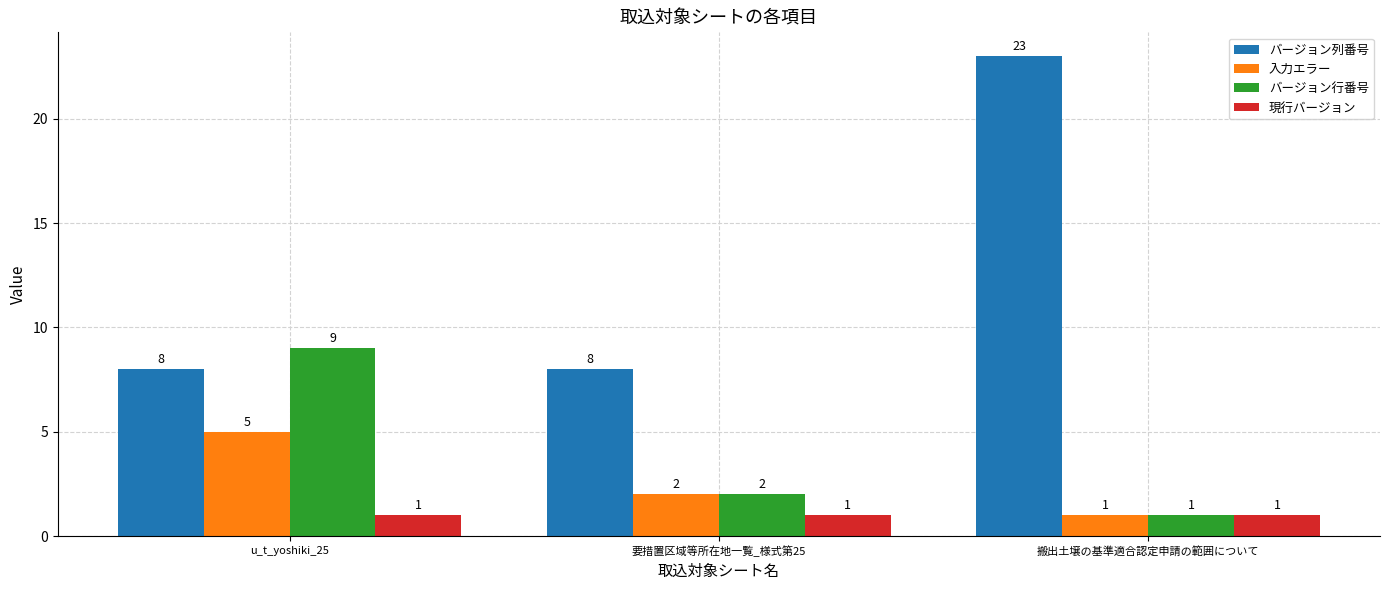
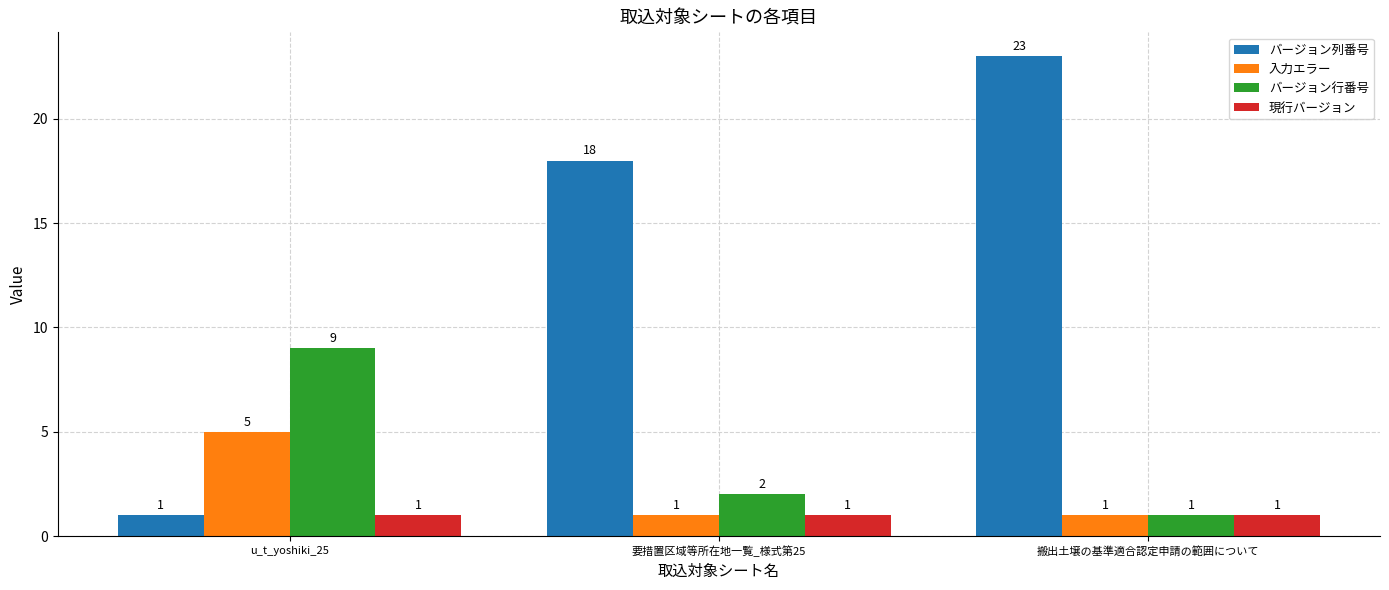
  {
    "バージョン列番号": {
-     "u_t_yoshiki_25": 8,
-     "要措置区域等所在地一覧_様式第25": 8,
+     "u_t_yoshiki_25": 1,
+     "要措置区域等所在地一覧_様式第25": 18,
      "搬出土壌の基準適合認定申請の範囲について": 23
    },
    "入力エラー": {
      "u_t_yoshiki_25": 5,
-     "要措置区域等所在地一覧_様式第25": 2,
+     "要措置区域等所在地一覧_様式第25": 1,
      "搬出土壌の基準適合認定申請の範囲について": 1
    },
    "バージョン行番号": {
      "u_t_yoshiki_25": 9,
      "要措置区域等所在地一覧_様式第25": 2,
      "搬出土壌の基準適合認定申請の範囲について": 1
    },
    "現行バージョン": {
      "u_t_yoshiki_25": 1,
      "要措置区域等所在地一覧_様式第25": 1,
      "搬出土壌の基準適合認定申請の範囲について": 1
    }
  }
